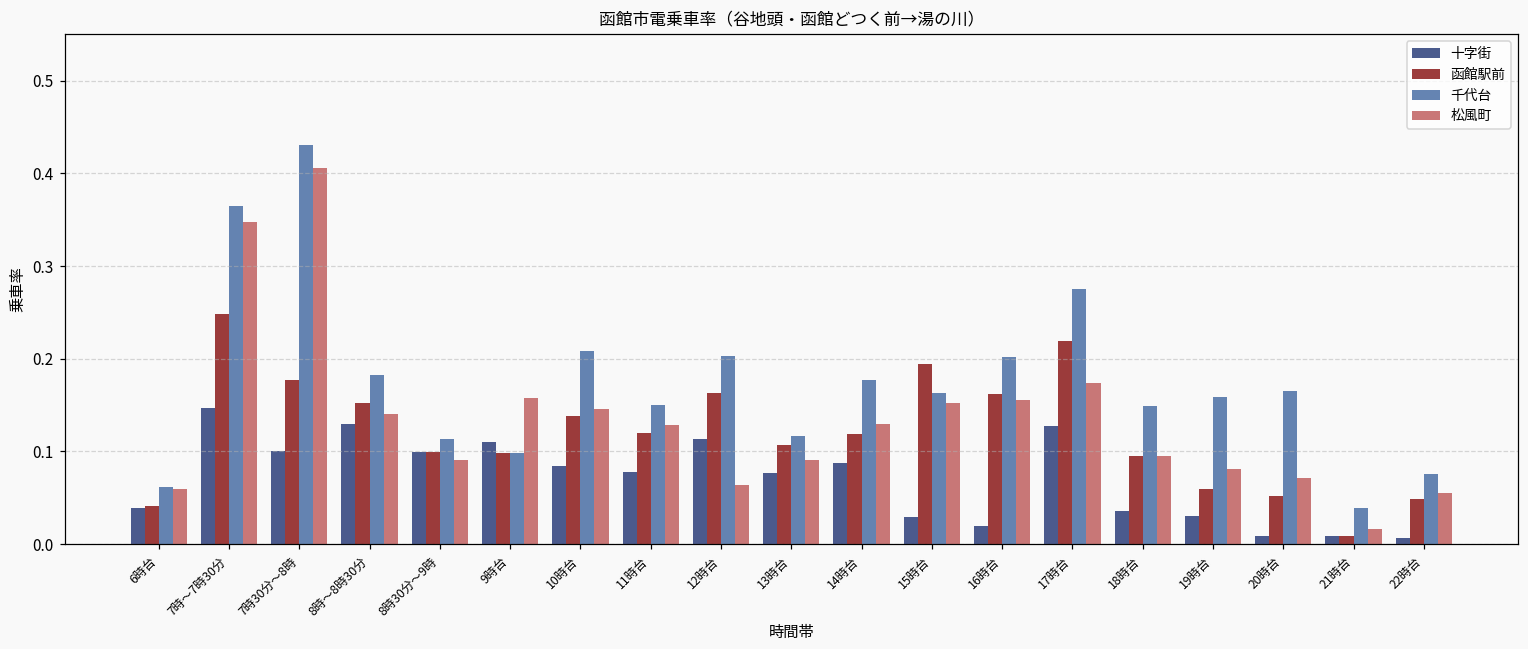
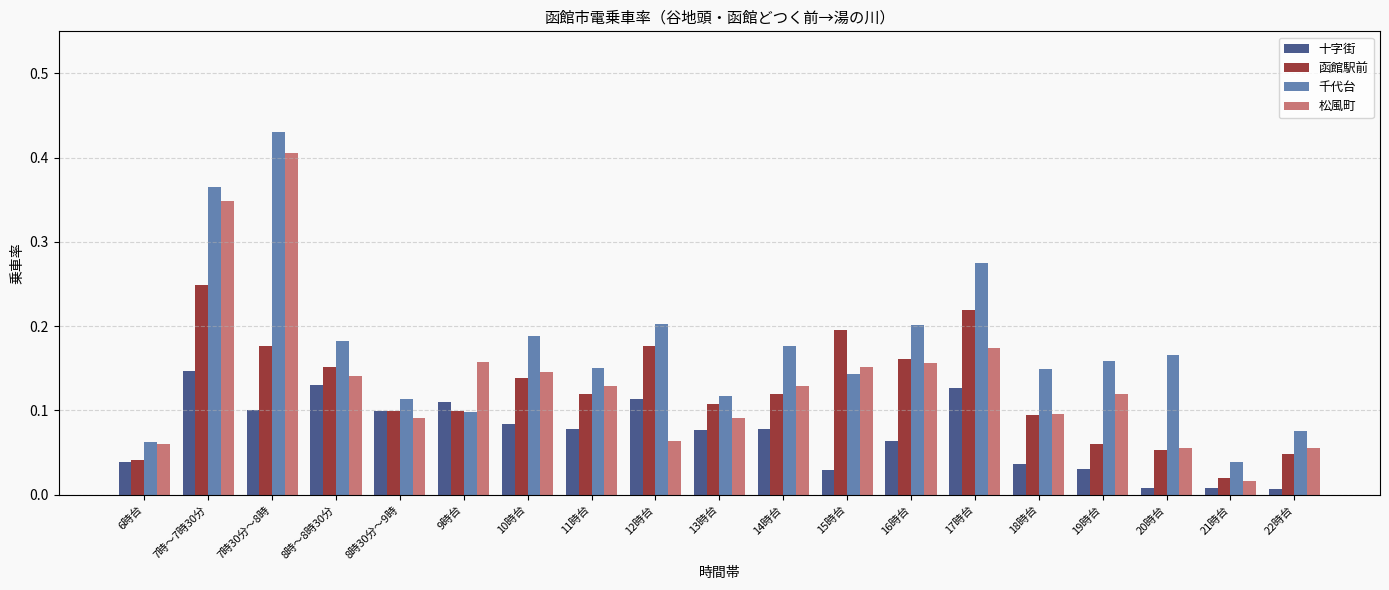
  {
    "十字街": {
      "6時台": 0.04,
      "7時～7時30分": 0.15,
      "7時30分～8時": 0.10,
      "8時～8時30分": 0.13,
      "8時30分～9時": 0.10,
      "9時台": 0.11,
      "10時台": 0.08,
      "11時台": 0.08,
      "12時台": 0.11,
      "13時台": 0.08,
-     "14時台": 0.09,
+     "14時台": 0.08,
      "15時台": 0.03,
-     "16時台": 0.02,
+     "16時台": 0.06,
      "17時台": 0.13,
      "18時台": 0.04,
      "19時台": 0.03,
      "20時台": 0.01,
      "21時台": 0.01,
      "22時台": 0.01
    },
    "函館駅前": {
      "6時台": 0.04,
      "7時～7時30分": 0.25,
      "7時30分～8時": 0.18,
      "8時～8時30分": 0.15,
      "8時30分～9時": 0.10,
      "9時台": 0.10,
      "10時台": 0.14,
      "11時台": 0.12,
-     "12時台": 0.16,
+     "12時台": 0.18,
      "13時台": 0.11,
      "14時台": 0.12,
      "15時台": 0.19,
      "16時台": 0.16,
      "17時台": 0.22,
      "18時台": 0.09,
      "19時台": 0.06,
      "20時台": 0.05,
-     "21時台": 0.01,
+     "21時台": 0.02,
      "22時台": 0.05
    },
    "千代台": {
      "6時台": 0.06,
      "7時～7時30分": 0.36,
      "7時30分～8時": 0.43,
      "8時～8時30分": 0.18,
      "8時30分～9時": 0.11,
      "9時台": 0.10,
-     "10時台": 0.21,
+     "10時台": 0.19,
      "11時台": 0.15,
      "12時台": 0.20,
      "13時台": 0.12,
      "14時台": 0.18,
-     "15時台": 0.16,
+     "15時台": 0.14,
      "16時台": 0.20,
      "17時台": 0.27,
      "18時台": 0.15,
      "19時台": 0.16,
      "20時台": 0.17,
      "21時台": 0.04,
      "22時台": 0.08
    },
    "松風町": {
      "6時台": 0.06,
      "7時～7時30分": 0.35,
      "7時30分～8時": 0.41,
      "8時～8時30分": 0.14,
      "8時30分～9時": 0.09,
      "9時台": 0.16,
      "10時台": 0.15,
      "11時台": 0.13,
      "12時台": 0.06,
      "13時台": 0.09,
      "14時台": 0.13,
      "15時台": 0.15,
      "16時台": 0.16,
      "17時台": 0.17,
      "18時台": 0.10,
-     "19時台": 0.08,
-     "20時台": 0.07,
+     "19時台": 0.12,
+     "20時台": 0.06,
      "21時台": 0.02,
      "22時台": 0.06
    }
  }
